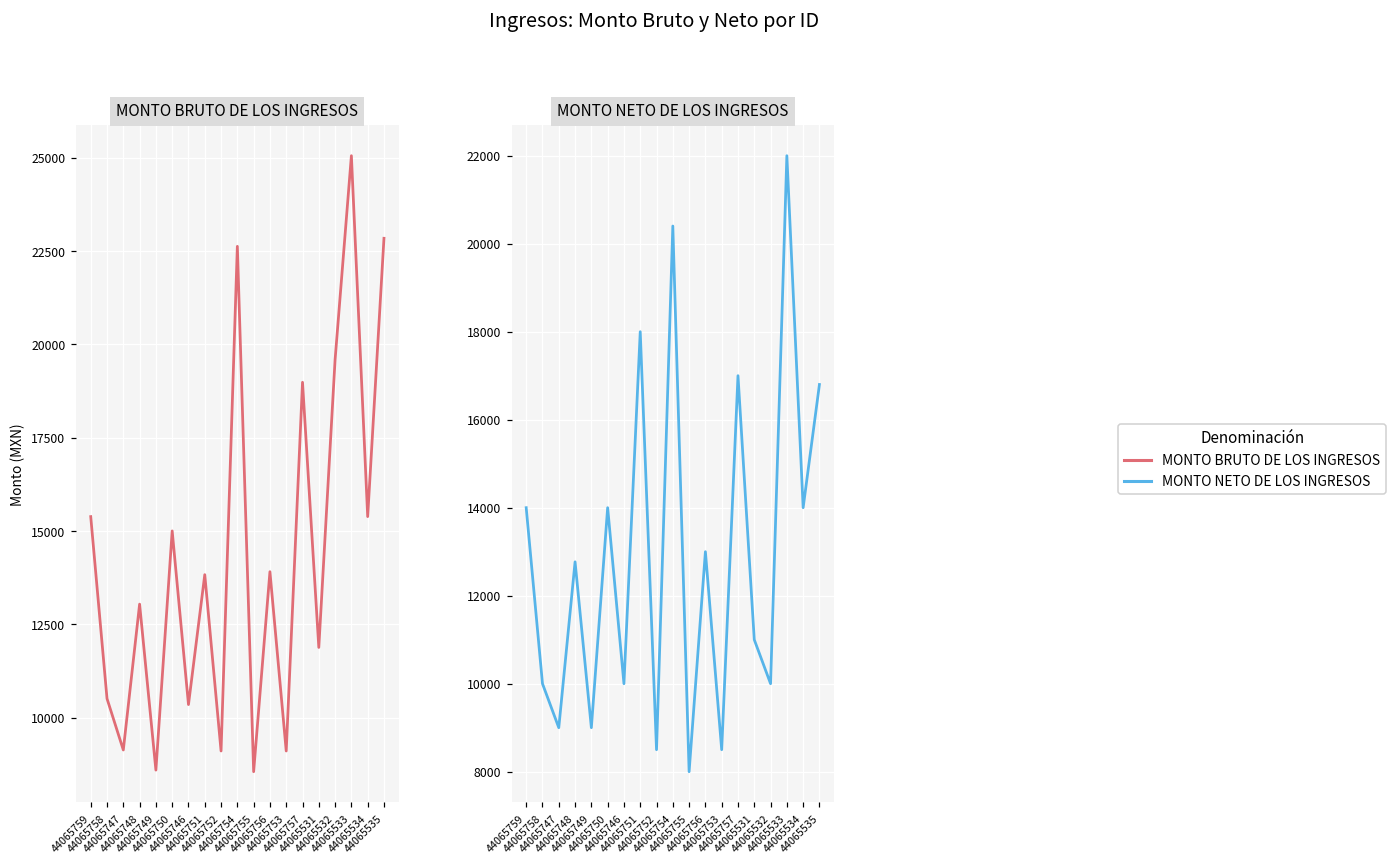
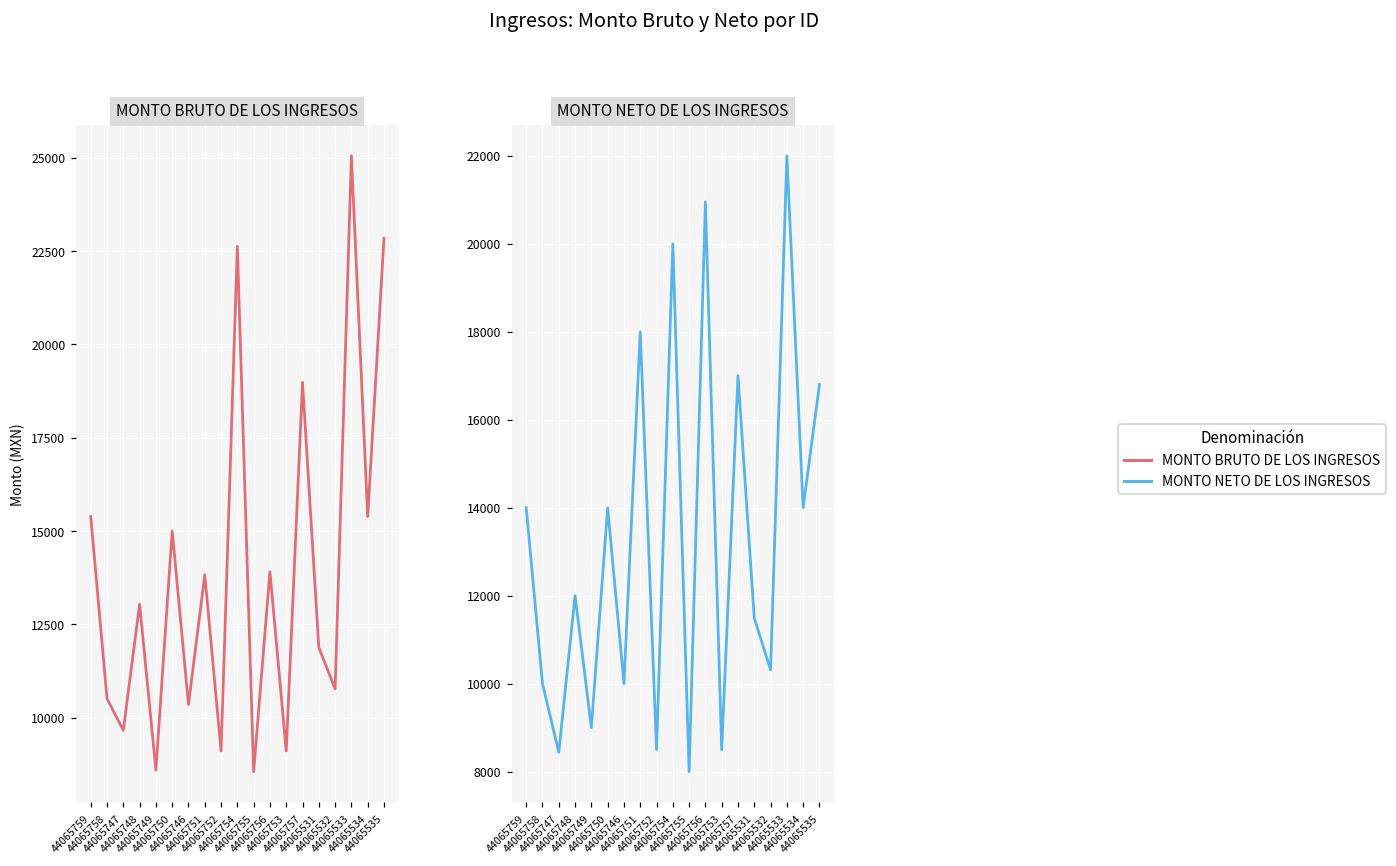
  {
    "MONTO BRUTO DE LOS INGRESOS": {
      "44065759": 15400,
      "44065758": 10500,
-     "44065747": 9100,
+     "44065747": 9700,
      "44065748": 13000,
      "44065749": 8600,
      "44065750": 15000,
      "44065746": 10400,
      "44065751": 13800,
      "44065752": 9100,
      "44065754": 22600,
      "44065755": 8600,
      "44065756": 13900,
      "44065753": 9100,
      "44065757": 19000,
      "44065531": 11900,
-     "44065532": 19600,
+     "44065532": 10800,
      "44065533": 25100,
      "44065534": 15400,
      "44065535": 22800
    },
    "MONTO NETO DE LOS INGRESOS": {
      "44065759": 14000,
      "44065758": 10000,
-     "44065747": 9000,
-     "44065748": 12800,
+     "44065747": 8400,
+     "44065748": 12000,
      "44065749": 9000,
      "44065750": 14000,
      "44065746": 10000,
      "44065751": 18000,
      "44065752": 8500,
-     "44065754": 20400,
+     "44065754": 20000,
      "44065755": 8000,
-     "44065756": 13000,
+     "44065756": 21000,
      "44065753": 8500,
      "44065757": 17000,
-     "44065531": 11000,
-     "44065532": 10000,
+     "44065531": 11500,
+     "44065532": 10300,
      "44065533": 22000,
      "44065534": 14000,
      "44065535": 16800
    }
  }
